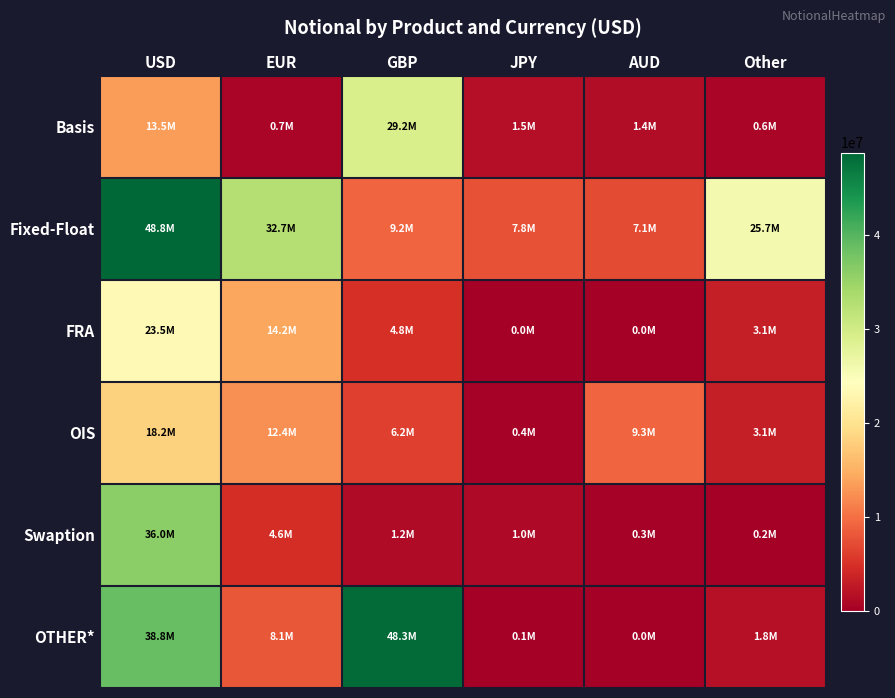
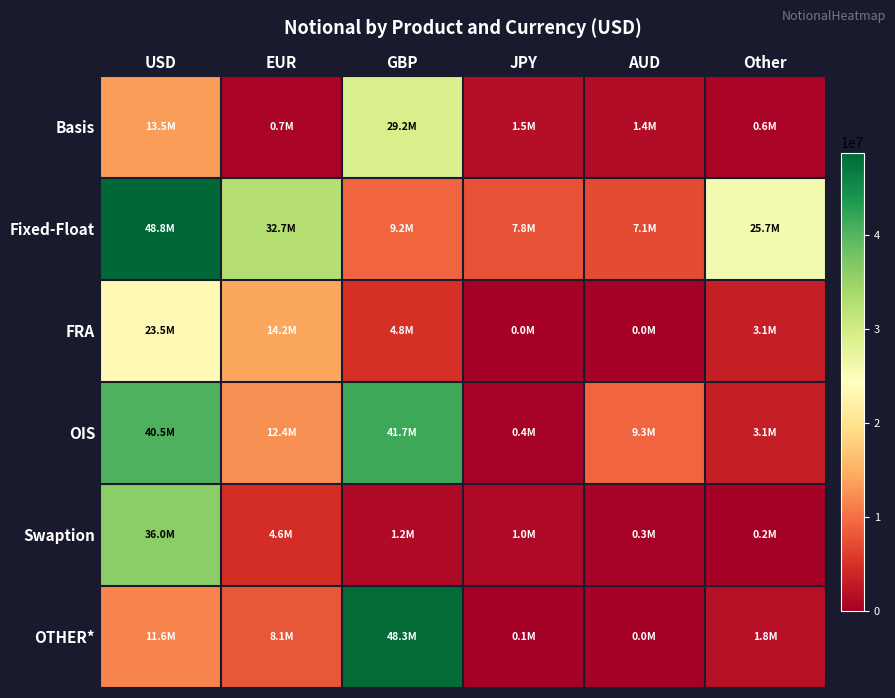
  {
    "Basis": {
      "USD": "13.5M",
      "EUR": "0.7M",
      "GBP": "29.2M",
      "JPY": "1.5M",
      "AUD": "1.4M",
      "Other": "0.6M"
    },
    "Fixed-Float": {
      "USD": "48.8M",
      "EUR": "32.7M",
      "GBP": "9.2M",
      "JPY": "7.8M",
      "AUD": "7.1M",
      "Other": "25.7M"
    },
    "FRA": {
      "USD": "23.5M",
      "EUR": "14.2M",
      "GBP": "4.8M",
      "JPY": "0.0M",
      "AUD": "0.0M",
      "Other": "3.1M"
    },
    "OIS": {
-     "USD": "18.2M",
+     "USD": "40.5M",
      "EUR": "12.4M",
-     "GBP": "6.2M",
+     "GBP": "41.7M",
      "JPY": "0.4M",
      "AUD": "9.3M",
      "Other": "3.1M"
    },
    "Swaption": {
      "USD": "36.0M",
      "EUR": "4.6M",
      "GBP": "1.2M",
      "JPY": "1.0M",
      "AUD": "0.3M",
      "Other": "0.2M"
    },
    "OTHER*": {
-     "USD": "38.8M",
+     "USD": "11.6M",
      "EUR": "8.1M",
      "GBP": "48.3M",
      "JPY": "0.1M",
      "AUD": "0.0M",
      "Other": "1.8M"
    }
  }
